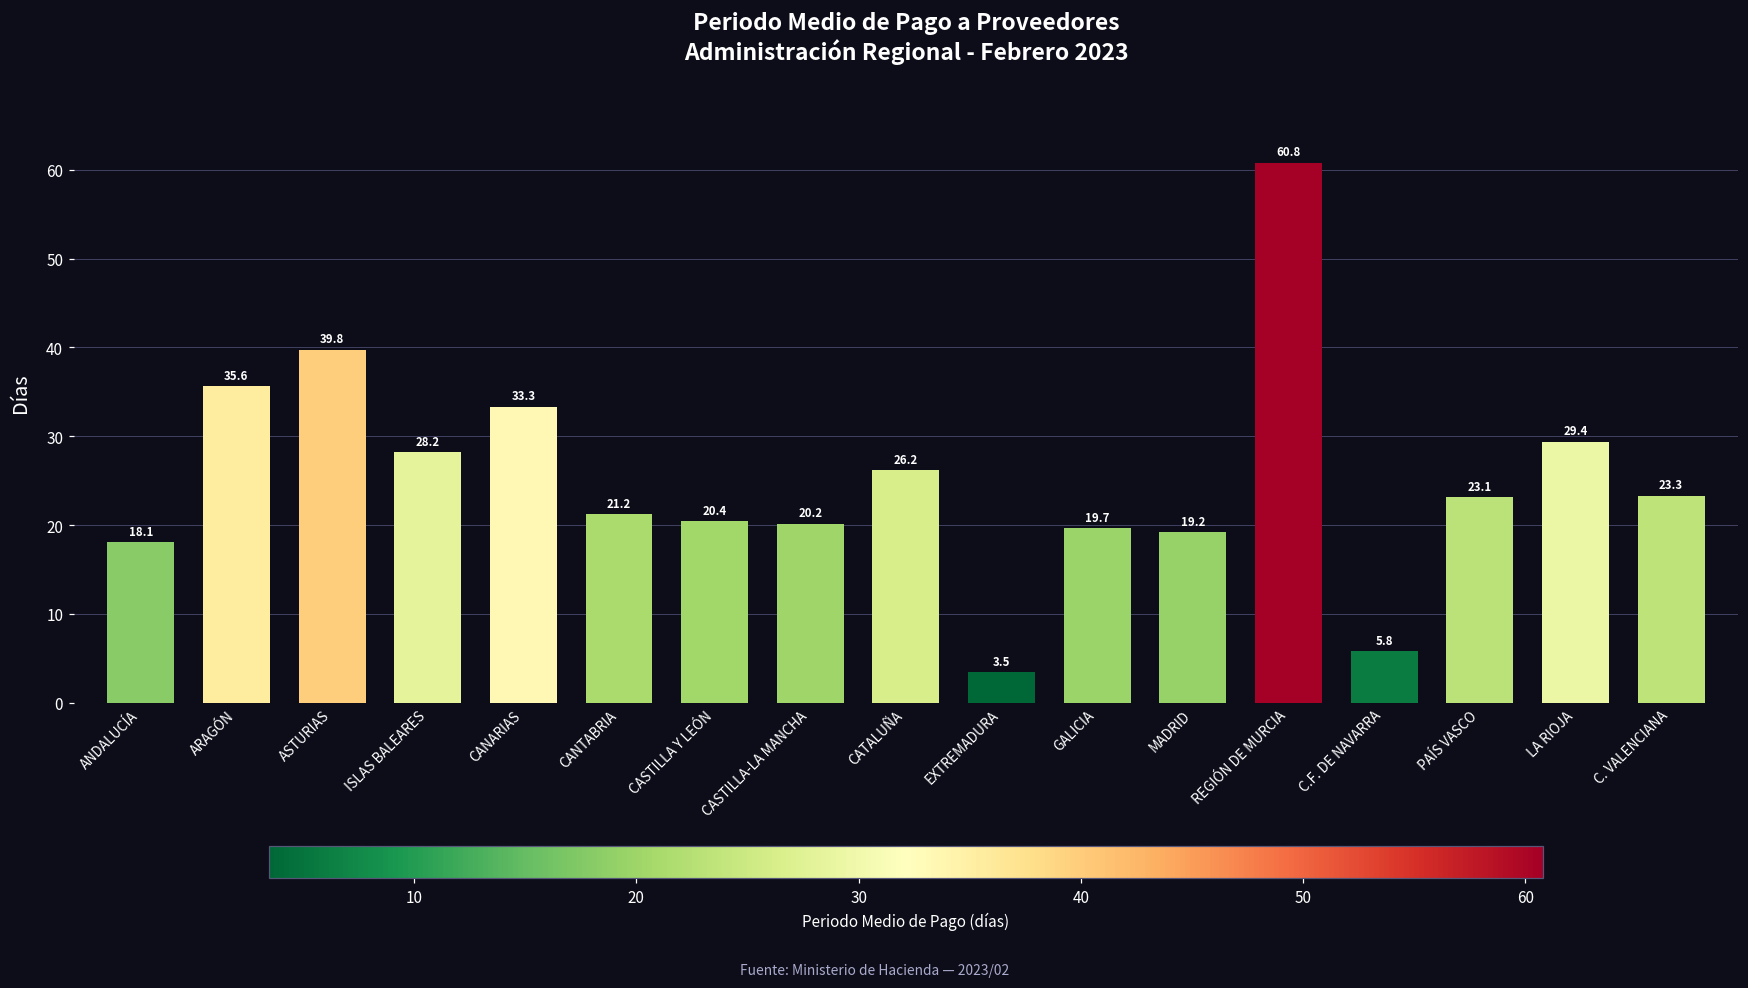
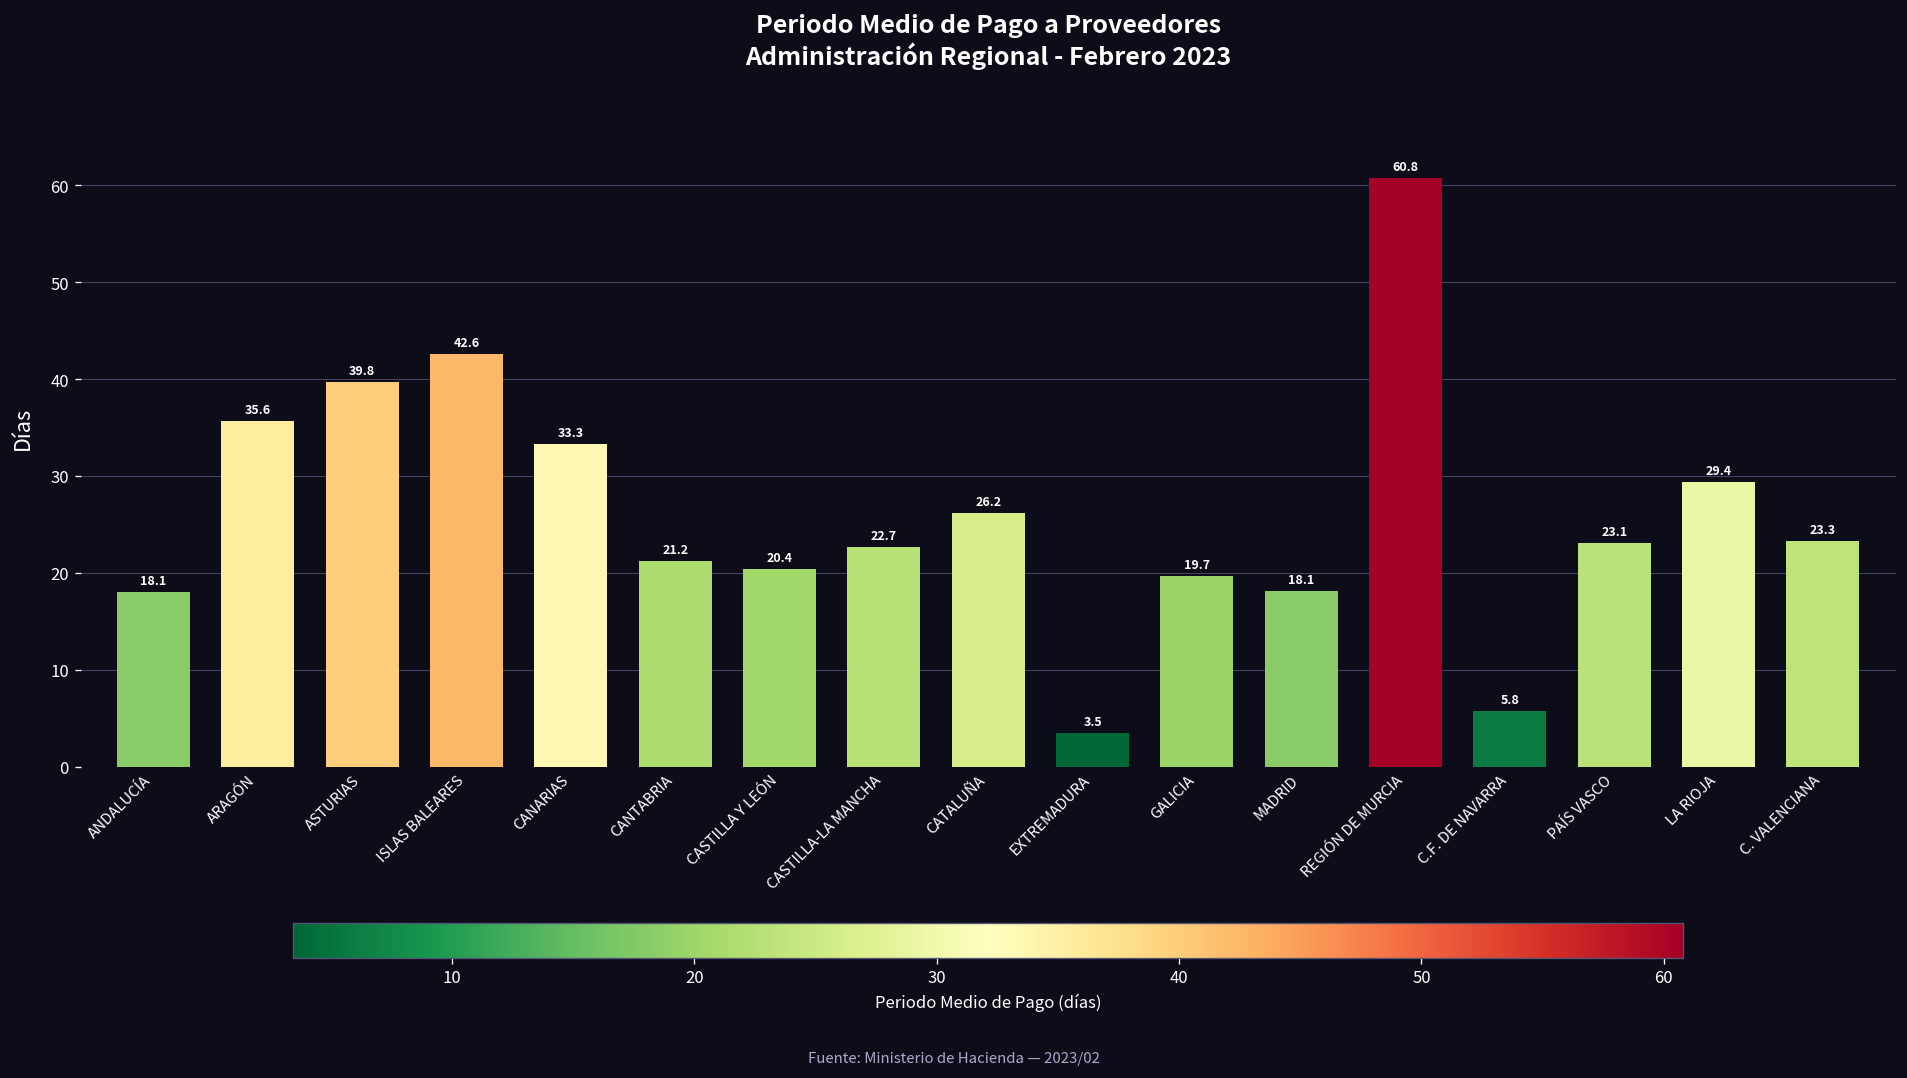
  {
    "ANDALUCÍA": 18.1,
    "ARAGÓN": 35.6,
    "ASTURIAS": 39.8,
-   "ISLAS BALEARES": 28.2,
+   "ISLAS BALEARES": 42.6,
    "CANARIAS": 33.3,
    "CANTABRIA": 21.2,
    "CASTILLA Y LEÓN": 20.4,
-   "CASTILLA-LA MANCHA": 20.2,
+   "CASTILLA-LA MANCHA": 22.7,
    "CATALUÑA": 26.2,
    "EXTREMADURA": 3.5,
    "GALICIA": 19.7,
-   "MADRID": 19.2,
+   "MADRID": 18.1,
    "REGIÓN DE MURCIA": 60.8,
    "C.F. DE NAVARRA": 5.8,
    "PAÍS VASCO": 23.1,
    "LA RIOJA": 29.4,
    "C. VALENCIANA": 23.3
  }
